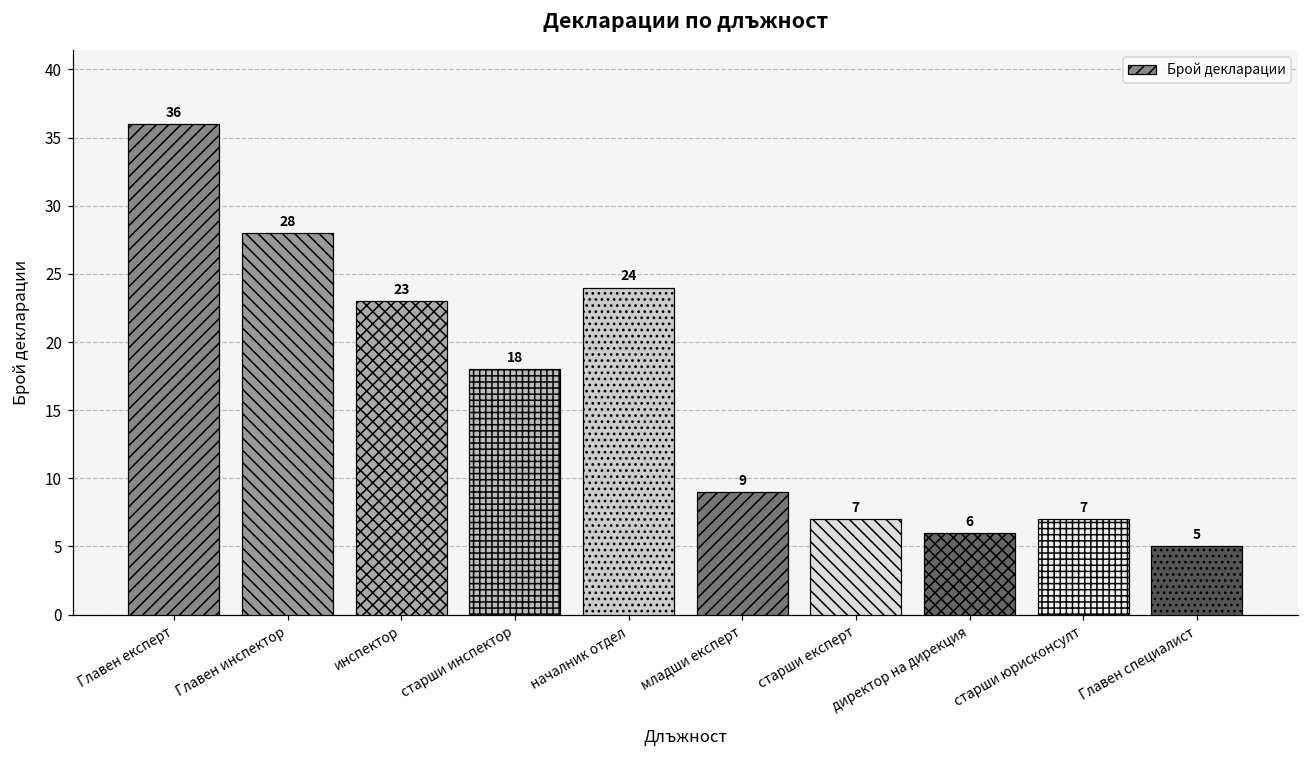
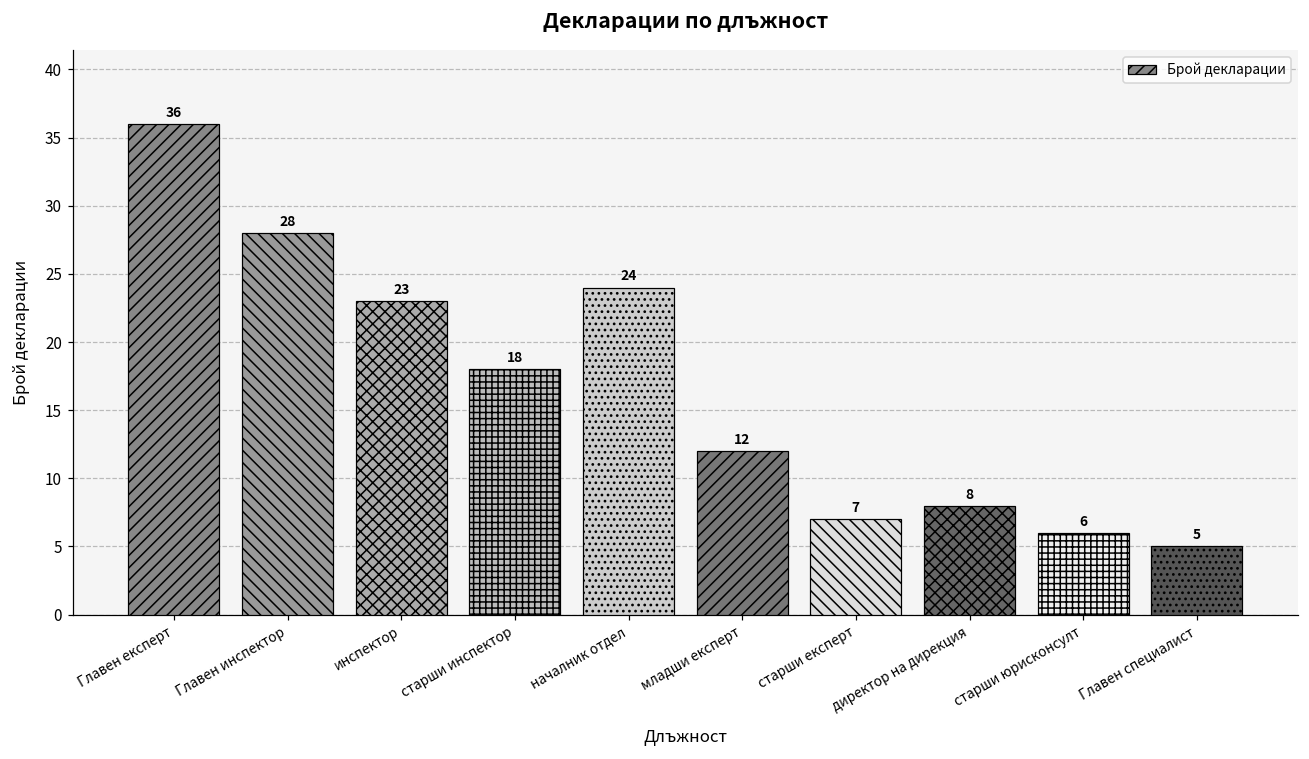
  {
    "Главен експерт": 36,
    "Главен инспектор": 28,
    "инспектор": 23,
    "старши инспектор": 18,
    "началник отдел": 24,
-   "младши експерт": 9,
+   "младши експерт": 12,
    "старши експерт": 7,
-   "директор на дирекция": 6,
-   "старши юрисконсулт": 7,
+   "директор на дирекция": 8,
+   "старши юрисконсулт": 6,
    "Главен специалист": 5
  }
